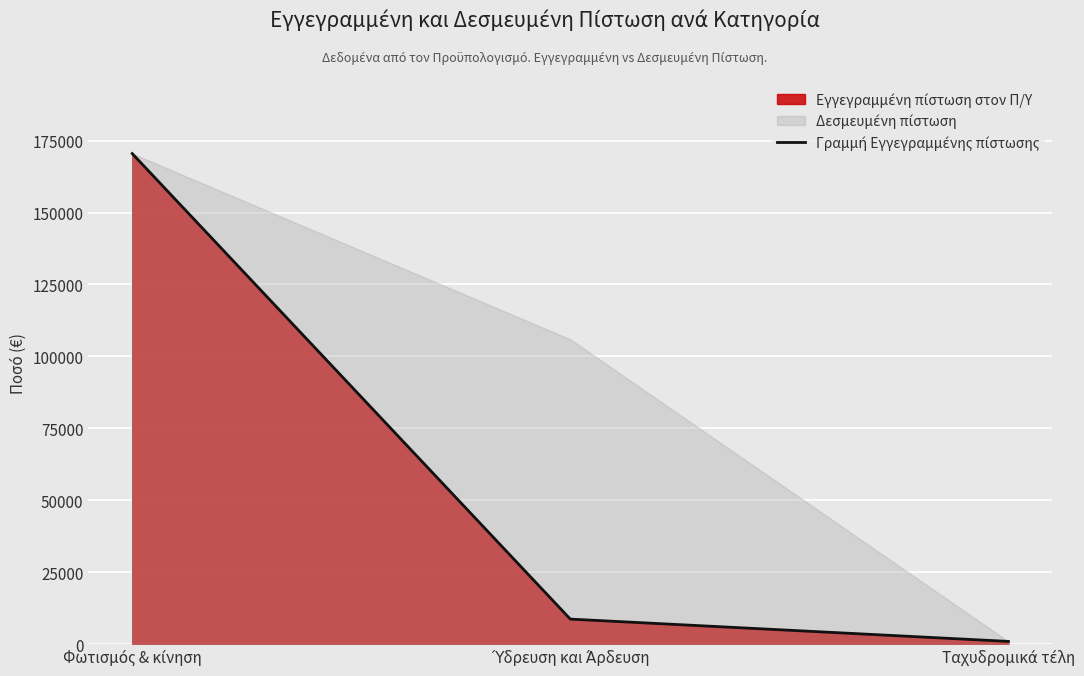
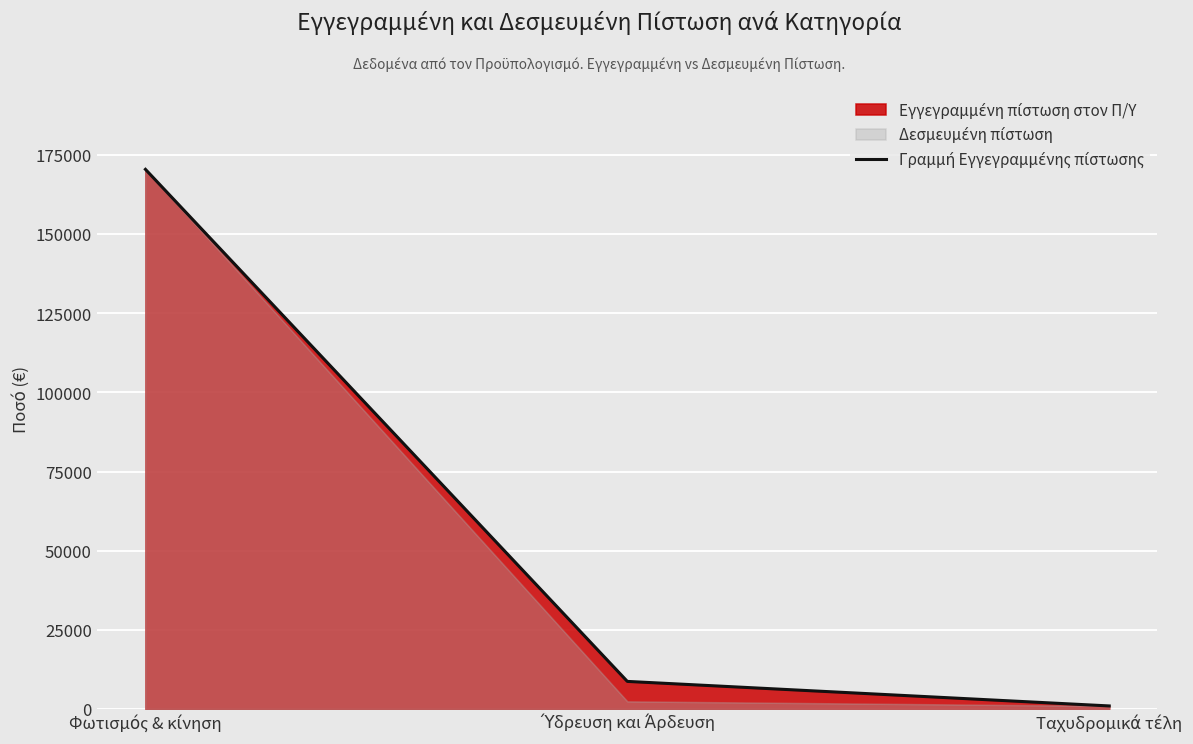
  {
    "Εγγεγραμμένη πίστωση στον Π/Υ": {
      "Ύδρευση και Άρδευση": 9000
    },
    "Δεσμευμένη πίστωση": {
-     "Ύδρευση και Άρδευση": 106000
+     "Ύδρευση και Άρδευση": 2000
    }
  }
